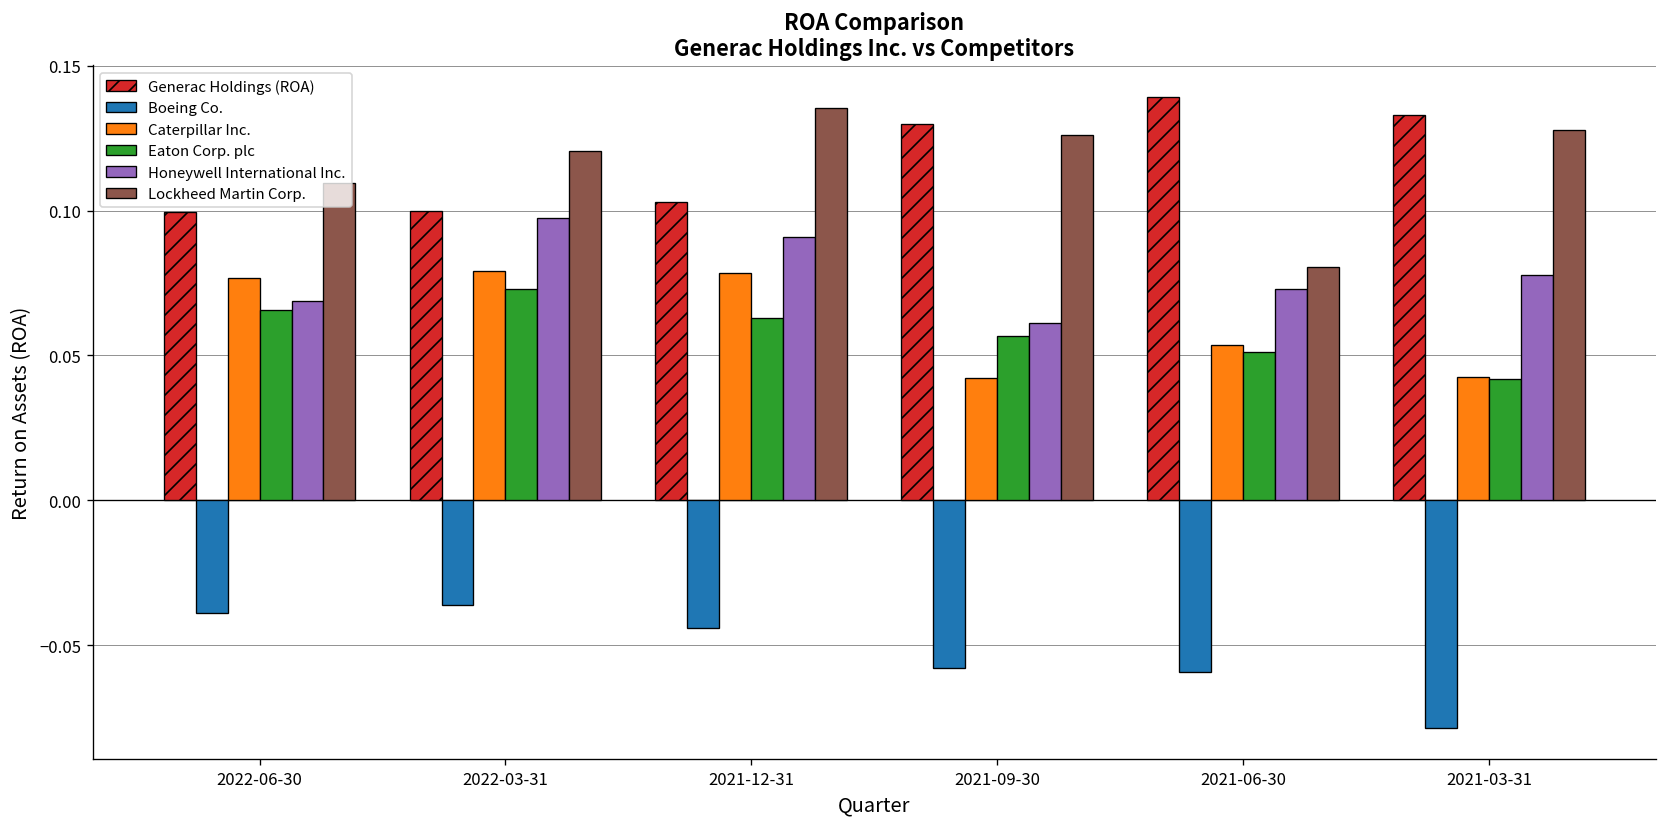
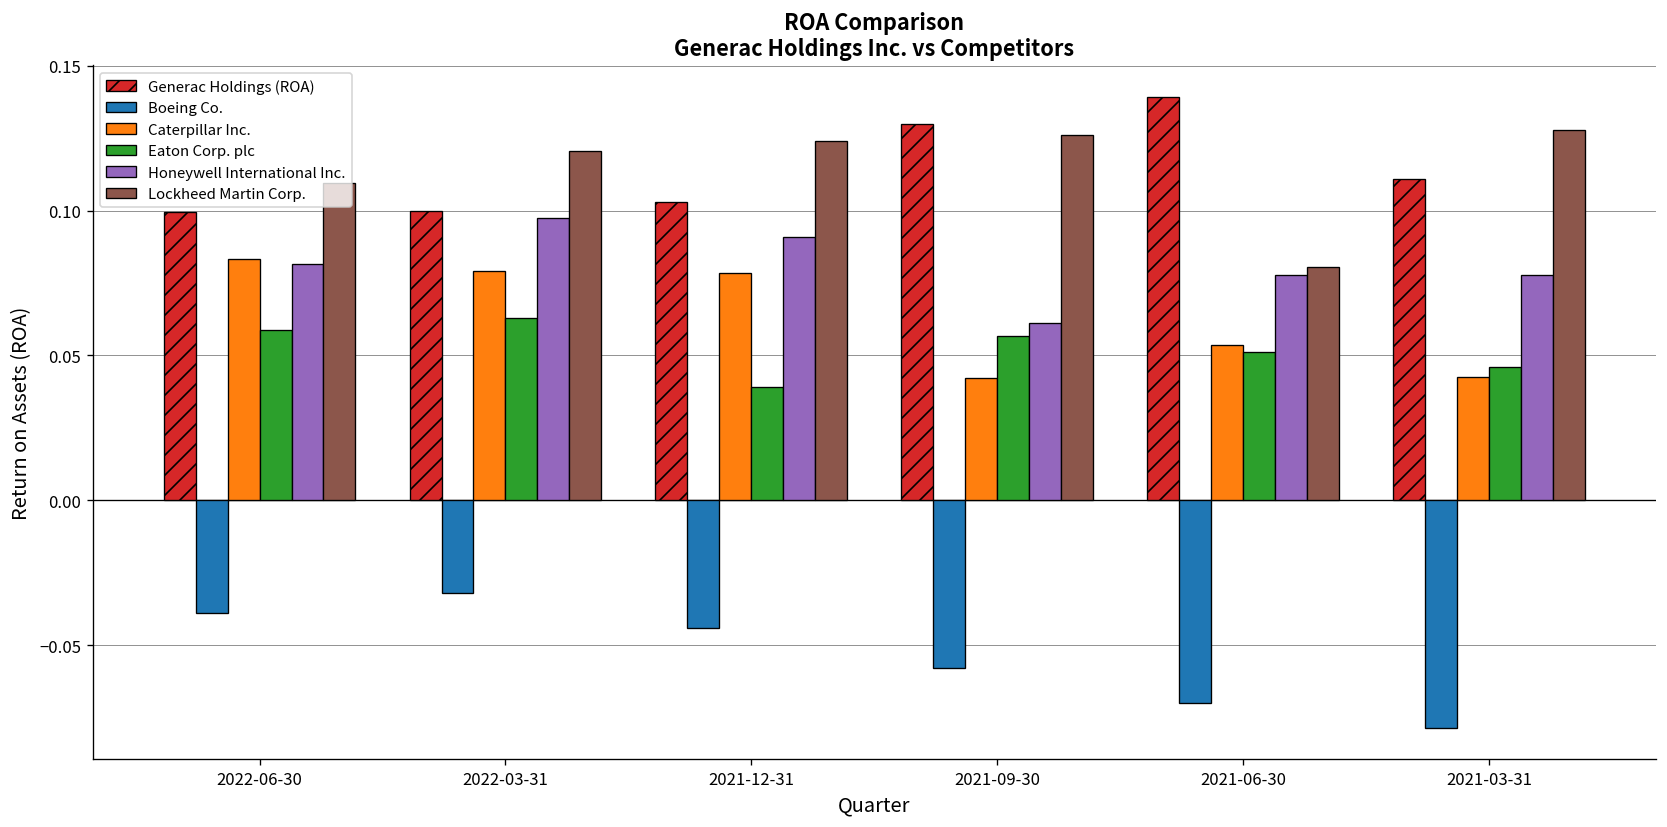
  {
    "Generac Holdings (ROA)": {
      "2022-03-31": 0.100,
      "2021-12-31": 0.103,
      "2021-09-30": 0.130,
      "2021-06-30": 0.139,
-     "2021-03-31": 0.133
+     "2021-03-31": 0.111
    },
    "Boeing Co.": {
      "2022-06-30": -0.039,
-     "2022-03-31": -0.036,
+     "2022-03-31": -0.032,
      "2021-12-31": -0.044,
      "2021-09-30": -0.058,
-     "2021-06-30": -0.059,
+     "2021-06-30": -0.070,
      "2021-03-31": -0.079
    },
    "Caterpillar Inc.": {
-     "2022-06-30": 0.077,
+     "2022-06-30": 0.083,
      "2022-03-31": 0.079,
      "2021-12-31": 0.078,
      "2021-09-30": 0.042,
      "2021-06-30": 0.054,
      "2021-03-31": 0.043
    },
    "Eaton Corp. plc": {
-     "2022-06-30": 0.066,
-     "2022-03-31": 0.073,
-     "2021-12-31": 0.063,
+     "2022-06-30": 0.059,
+     "2022-03-31": 0.063,
+     "2021-12-31": 0.039,
      "2021-09-30": 0.057,
      "2021-06-30": 0.051,
-     "2021-03-31": 0.042
+     "2021-03-31": 0.046
    },
    "Honeywell International Inc.": {
-     "2022-06-30": 0.069,
+     "2022-06-30": 0.082,
      "2022-03-31": 0.097,
      "2021-12-31": 0.091,
      "2021-09-30": 0.061,
-     "2021-06-30": 0.073,
+     "2021-06-30": 0.078,
      "2021-03-31": 0.078
    },
    "Lockheed Martin Corp.": {
      "2022-03-31": 0.121,
-     "2021-12-31": 0.135,
+     "2021-12-31": 0.124,
      "2021-09-30": 0.126,
      "2021-06-30": 0.081,
      "2021-03-31": 0.128
    }
  }
